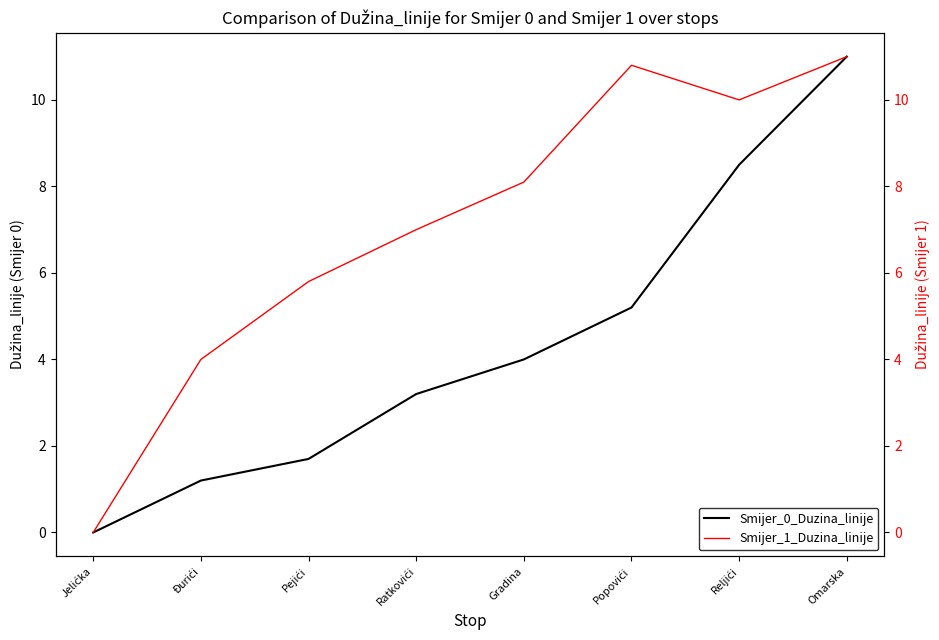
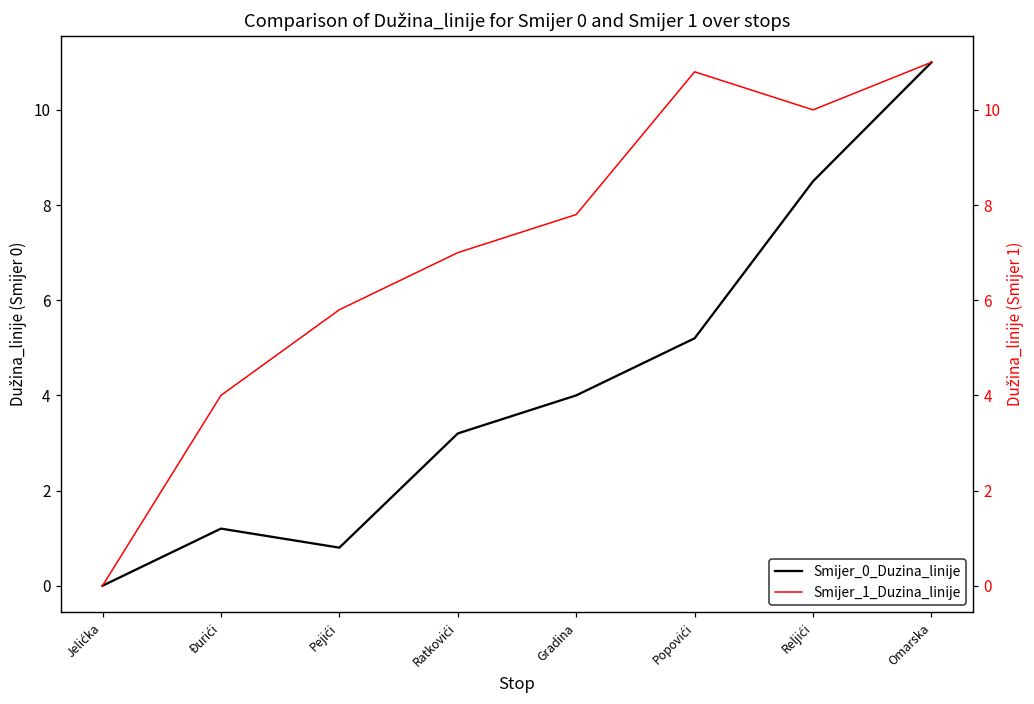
  {
    "Smijer_0_Duzina_linije": {
      "Jelićka": 0.0,
      "Đurići": 1.2,
-     "Pejići": 1.7,
+     "Pejići": 0.8,
      "Ratkovići": 3.2,
      "Gradina": 4.0,
      "Popovići": 5.2,
      "Reljići": 8.5,
      "Omarska": 11.0
    },
    "Smijer_1_Duzina_linije": {
      "Jelićka": 0.0,
      "Đurići": 4.0,
      "Pejići": 5.8,
      "Ratkovići": 7.0,
-     "Gradina": 8.1,
+     "Gradina": 7.8,
      "Popovići": 10.8,
      "Reljići": 10.0,
      "Omarska": 11.0
    }
  }
